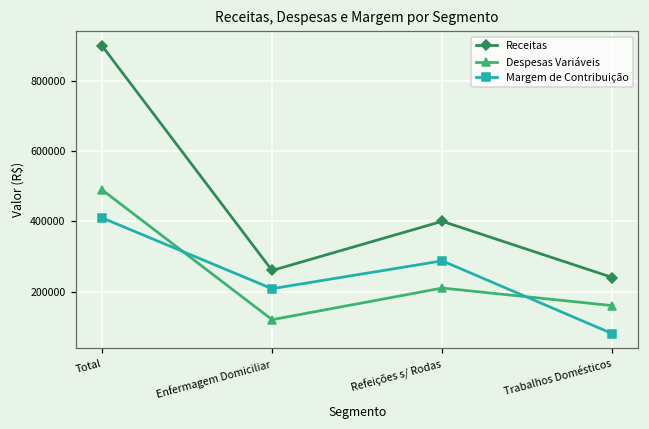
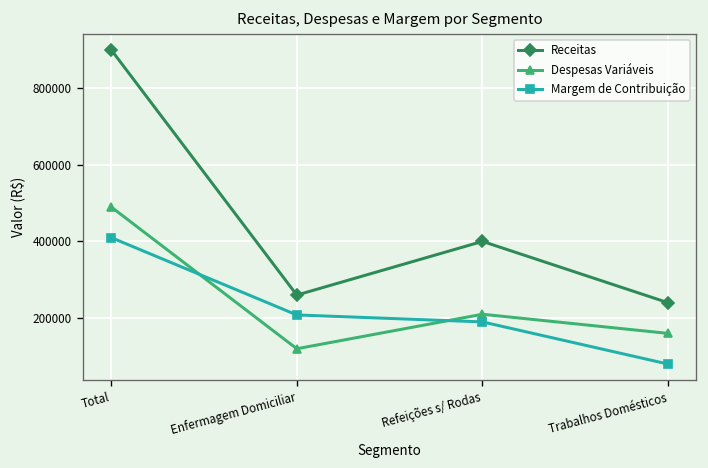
  {
    "Margem de Contribuição": {
      "Total": 410000,
      "Enfermagem Domiciliar": 210000,
-     "Refeições s/ Rodas": 290000,
+     "Refeições s/ Rodas": 190000,
      "Trabalhos Domésticos": 80000
    }
  }
